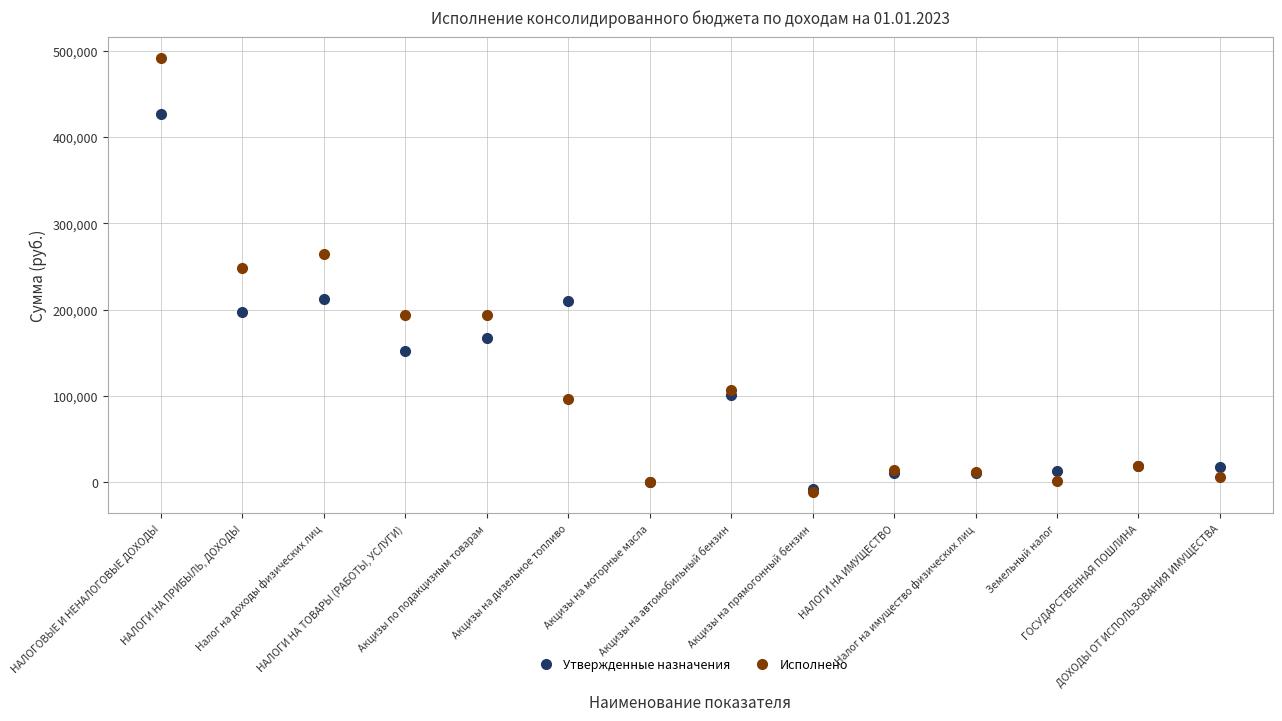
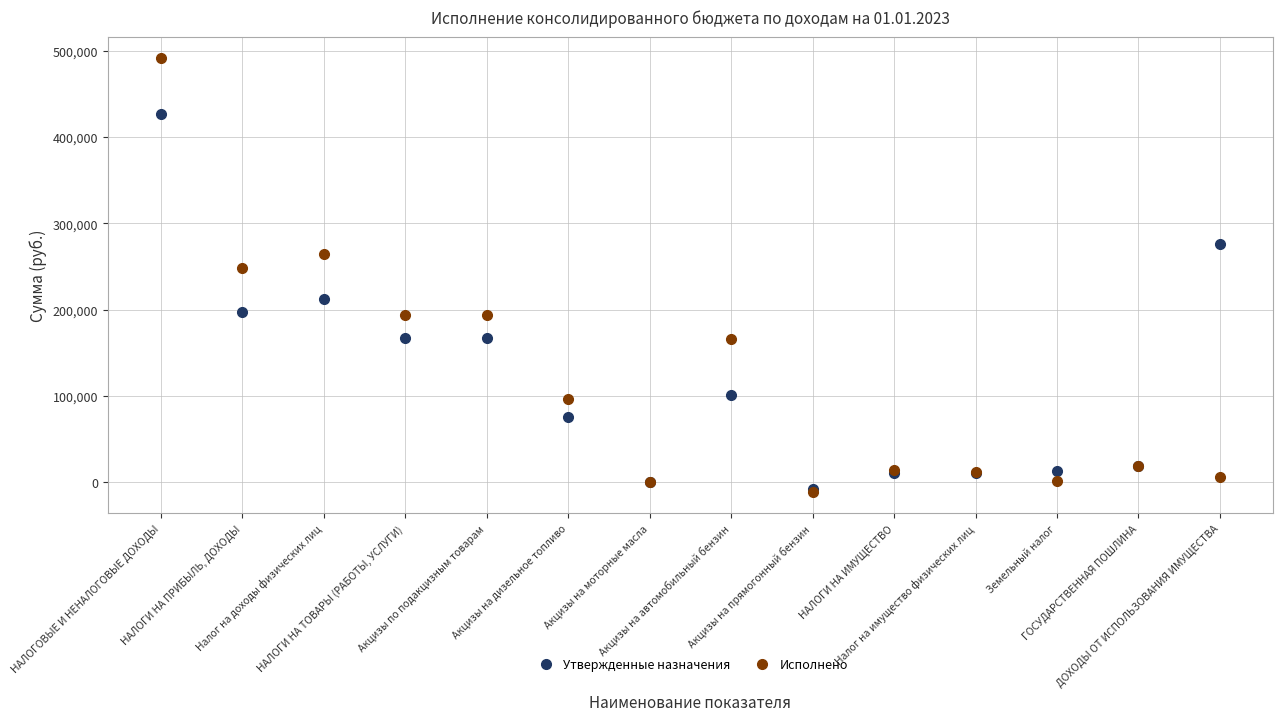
  {
    "Утвержденные назначения": {
      "НАЛОГОВЫЕ И НЕНАЛОГОВЫЕ ДОХОДЫ": "430,000",
      "НАЛОГИ НА ПРИБЫЛЬ, ДОХОДЫ": "200,000",
      "Налог на доходы физических лиц": "210,000",
-     "НАЛОГИ НА ТОВАРЫ (РАБОТЫ, УСЛУГИ)": "150,000",
+     "НАЛОГИ НА ТОВАРЫ (РАБОТЫ, УСЛУГИ)": "170,000",
      "Акцизы по подакцизным товарам": "170,000",
-     "Акцизы на дизельное топливо": "210,000",
+     "Акцизы на дизельное топливо": "80,000",
      "Акцизы на автомобильный бензин": "100,000",
      "Земельный налог": "10,000",
-     "ДОХОДЫ ОТ ИСПОЛЬЗОВАНИЯ ИМУЩЕСТВА": "20,000"
+     "ДОХОДЫ ОТ ИСПОЛЬЗОВАНИЯ ИМУЩЕСТВА": "280,000"
    },
    "Исполнено": {
      "НАЛОГОВЫЕ И НЕНАЛОГОВЫЕ ДОХОДЫ": "490,000",
      "НАЛОГИ НА ПРИБЫЛЬ, ДОХОДЫ": "250,000",
      "Налог на доходы физических лиц": "260,000",
      "НАЛОГИ НА ТОВАРЫ (РАБОТЫ, УСЛУГИ)": "190,000",
      "Акцизы по подакцизным товарам": "190,000",
      "Акцизы на дизельное топливо": "100,000",
-     "Акцизы на автомобильный бензин": "110,000",
+     "Акцизы на автомобильный бензин": "170,000",
      "Земельный налог": "0",
      "ДОХОДЫ ОТ ИСПОЛЬЗОВАНИЯ ИМУЩЕСТВА": "10,000"
    }
  }
